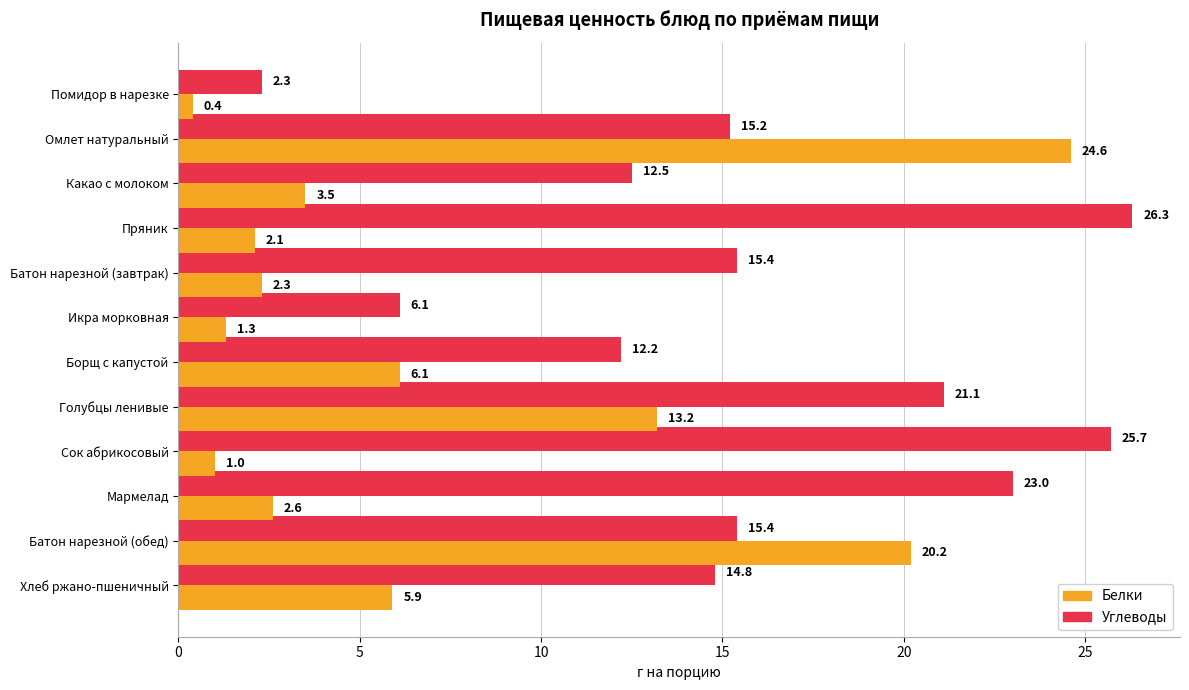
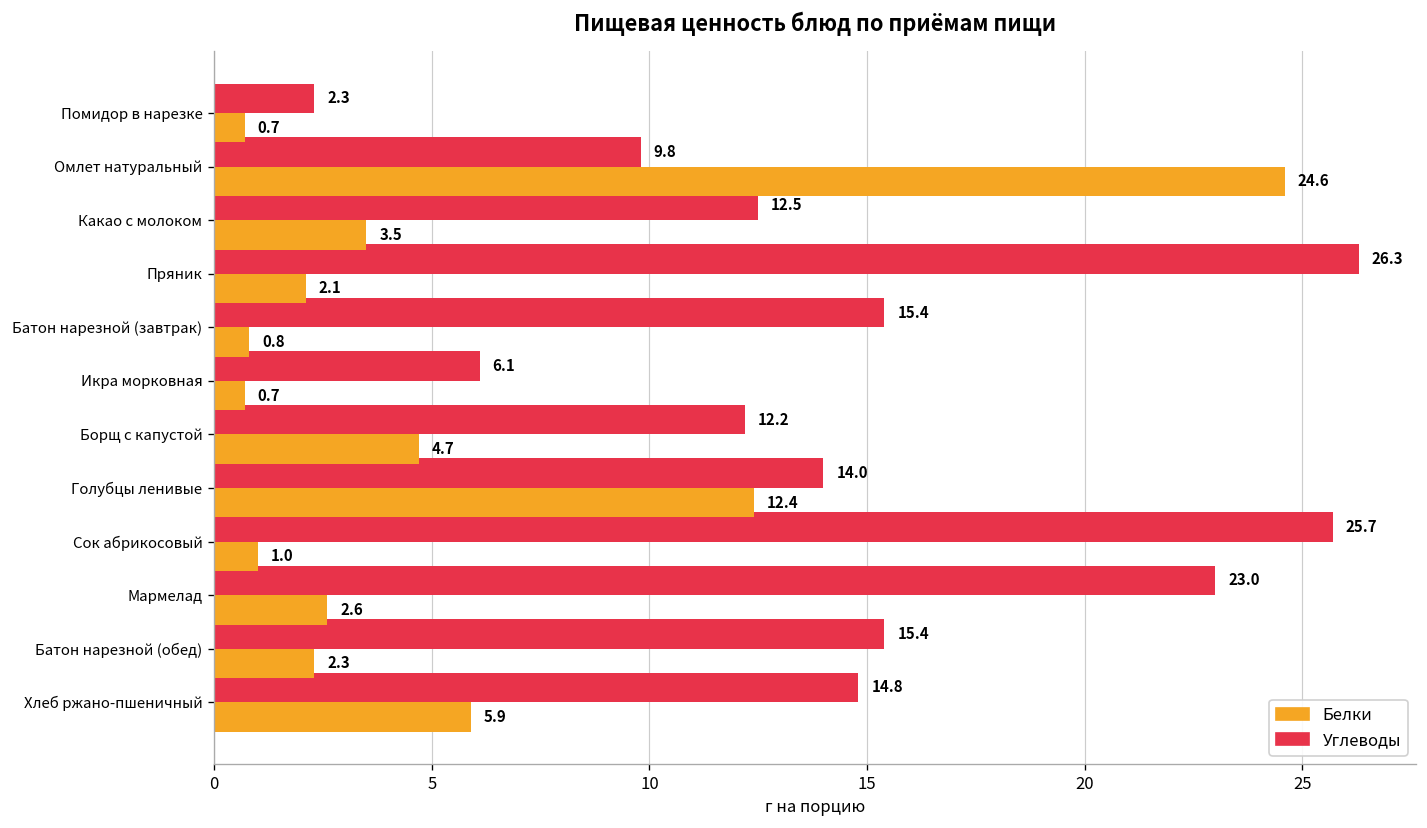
  {
    "Углеводы": {
      "Помидор в нарезке": 2.3,
-     "Омлет натуральный": 15.2,
+     "Омлет натуральный": 9.8,
      "Какао с молоком": 12.5,
      "Пряник": 26.3,
      "Батон нарезной (завтрак)": 15.4,
      "Икра морковная": 6.1,
      "Борщ с капустой": 12.2,
-     "Голубцы ленивые": 21.1,
+     "Голубцы ленивые": 14.0,
      "Сок абрикосовый": 25.7,
      "Мармелад": 23.0,
      "Батон нарезной (обед)": 15.4,
      "Хлеб ржано-пшеничный": 14.8
    },
    "Белки": {
-     "Помидор в нарезке": 0.4,
+     "Помидор в нарезке": 0.7,
      "Омлет натуральный": 24.6,
      "Какао с молоком": 3.5,
      "Пряник": 2.1,
-     "Батон нарезной (завтрак)": 2.3,
-     "Икра морковная": 1.3,
-     "Борщ с капустой": 6.1,
-     "Голубцы ленивые": 13.2,
+     "Батон нарезной (завтрак)": 0.8,
+     "Икра морковная": 0.7,
+     "Борщ с капустой": 4.7,
+     "Голубцы ленивые": 12.4,
      "Сок абрикосовый": 1.0,
      "Мармелад": 2.6,
-     "Батон нарезной (обед)": 20.2,
+     "Батон нарезной (обед)": 2.3,
      "Хлеб ржано-пшеничный": 5.9
    }
  }
